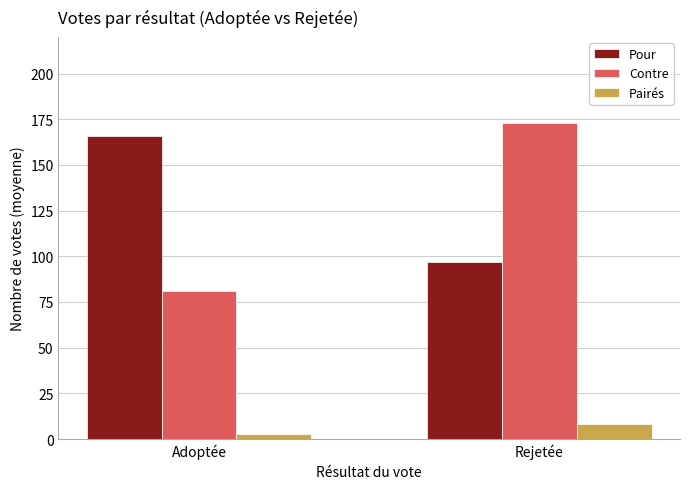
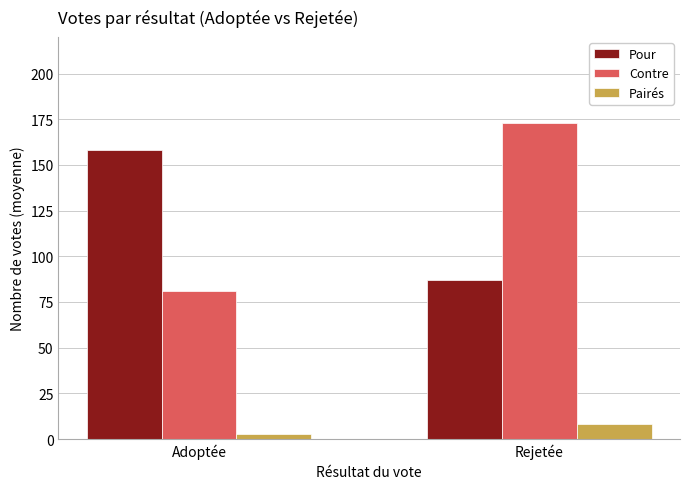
  {
    "Pour": {
-     "Adoptée": 166,
-     "Rejetée": 97
+     "Adoptée": 158,
+     "Rejetée": 87
    },
    "Contre": {
      "Adoptée": 81,
      "Rejetée": 173
    },
    "Pairés": {
      "Adoptée": 3,
      "Rejetée": 8
    }
  }
